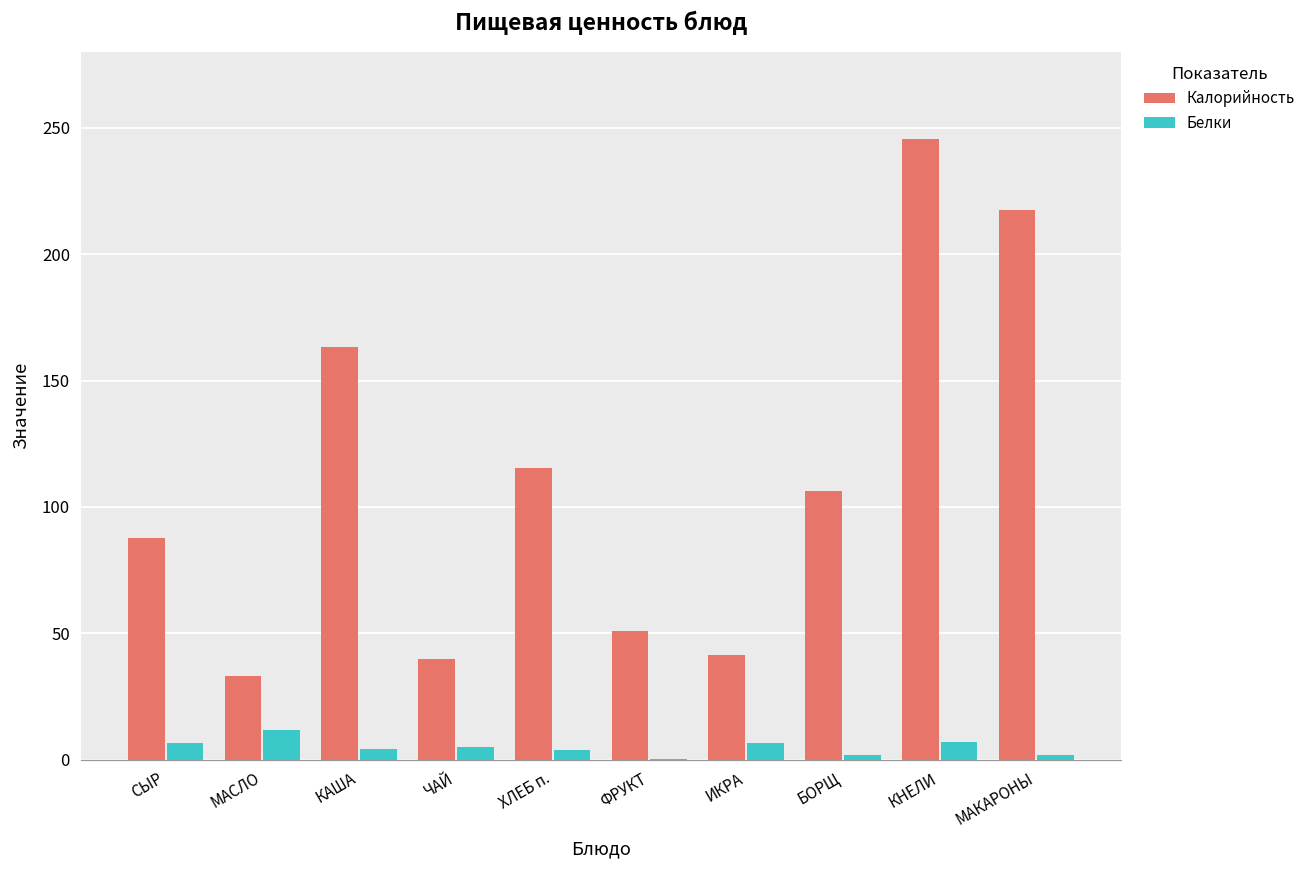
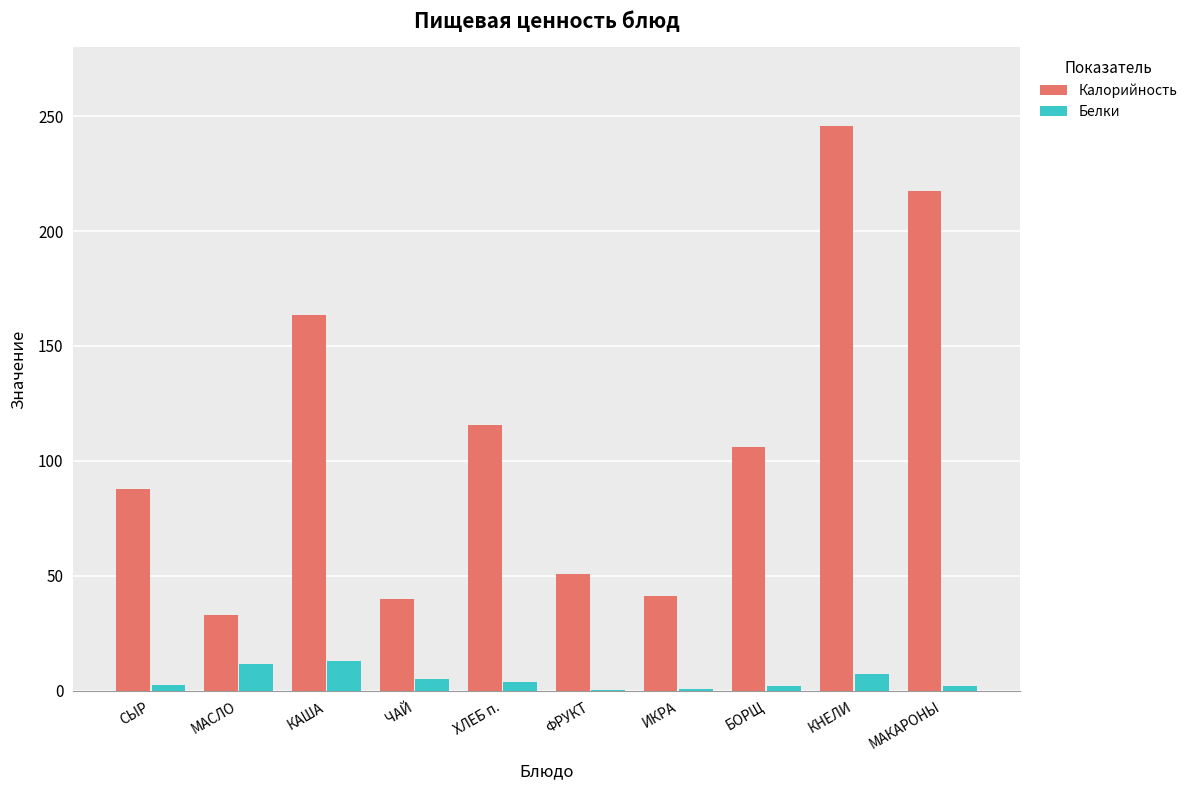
  {
    "Калорийность": {
      "СЫР": 88,
      "МАСЛО": 33,
      "КАША": 163,
      "ЧАЙ": 40,
      "ХЛЕБ п.": 116,
      "ФРУКТ": 51,
      "ИКРА": 41,
      "БОРЩ": 106,
      "КНЕЛИ": 246,
      "МАКАРОНЫ": 218
    },
    "Белки": {
-     "СЫР": 7,
+     "СЫР": 2,
      "МАСЛО": 12,
-     "КАША": 4,
+     "КАША": 13,
      "ЧАЙ": 5,
      "ХЛЕБ п.": 4,
-     "ИКРА": 7,
+     "ИКРА": 1,
      "БОРЩ": 2,
      "КНЕЛИ": 7,
      "МАКАРОНЫ": 2
    }
  }
